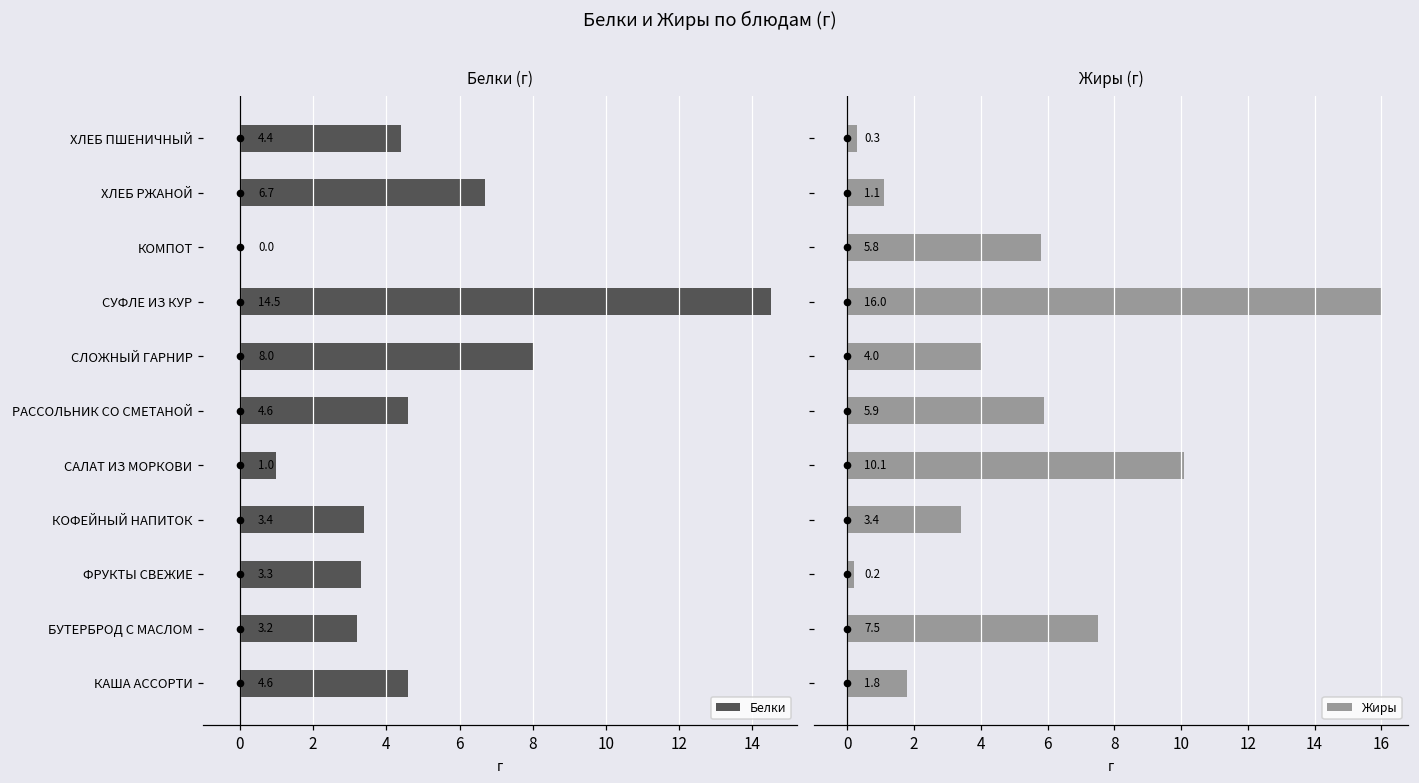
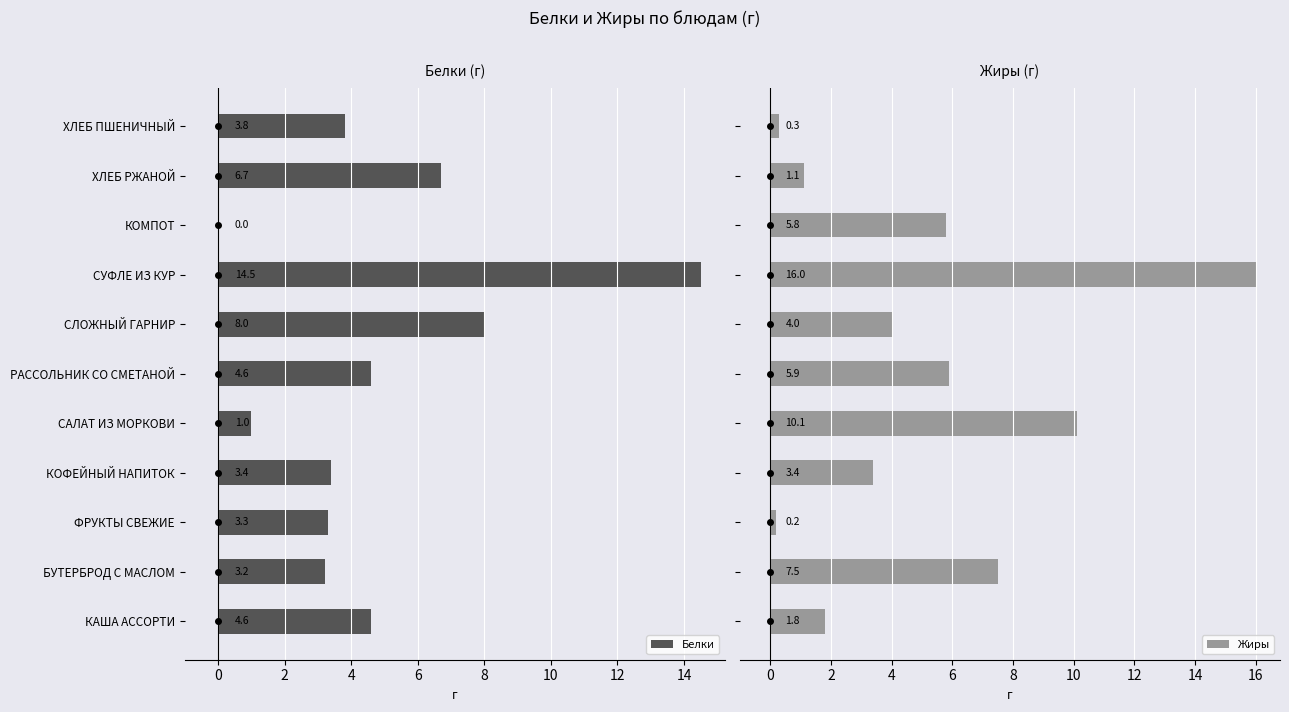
  {
    "Белки (г)": {
      "Белки": {
-       "ХЛЕБ ПШЕНИЧНЫЙ": 4.4,
+       "ХЛЕБ ПШЕНИЧНЫЙ": 3.8,
        "ХЛЕБ РЖАНОЙ": 6.7,
        "КОМПОТ": 0.0,
        "СУФЛЕ ИЗ КУР": 14.5,
        "СЛОЖНЫЙ ГАРНИР": 8.0,
        "РАССОЛЬНИК СО СМЕТАНОЙ": 4.6,
        "САЛАТ ИЗ МОРКОВИ": 1.0,
        "КОФЕЙНЫЙ НАПИТОК": 3.4,
        "ФРУКТЫ СВЕЖИЕ": 3.3,
        "БУТЕРБРОД С МАСЛОМ": 3.2,
        "КАША АССОРТИ": 4.6
      }
    }
  }
